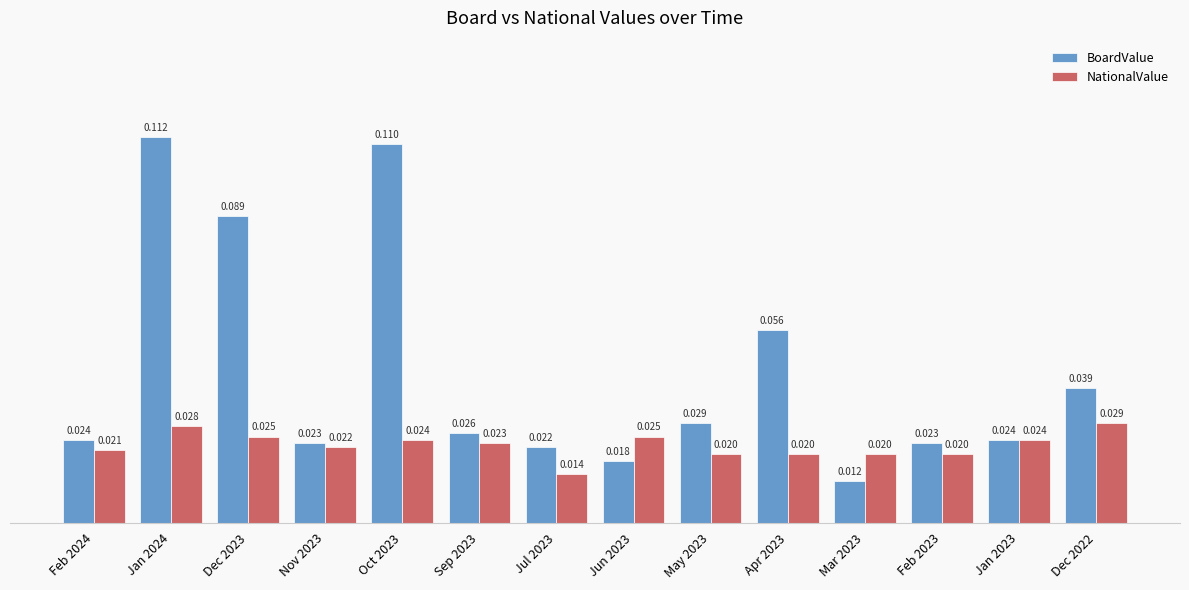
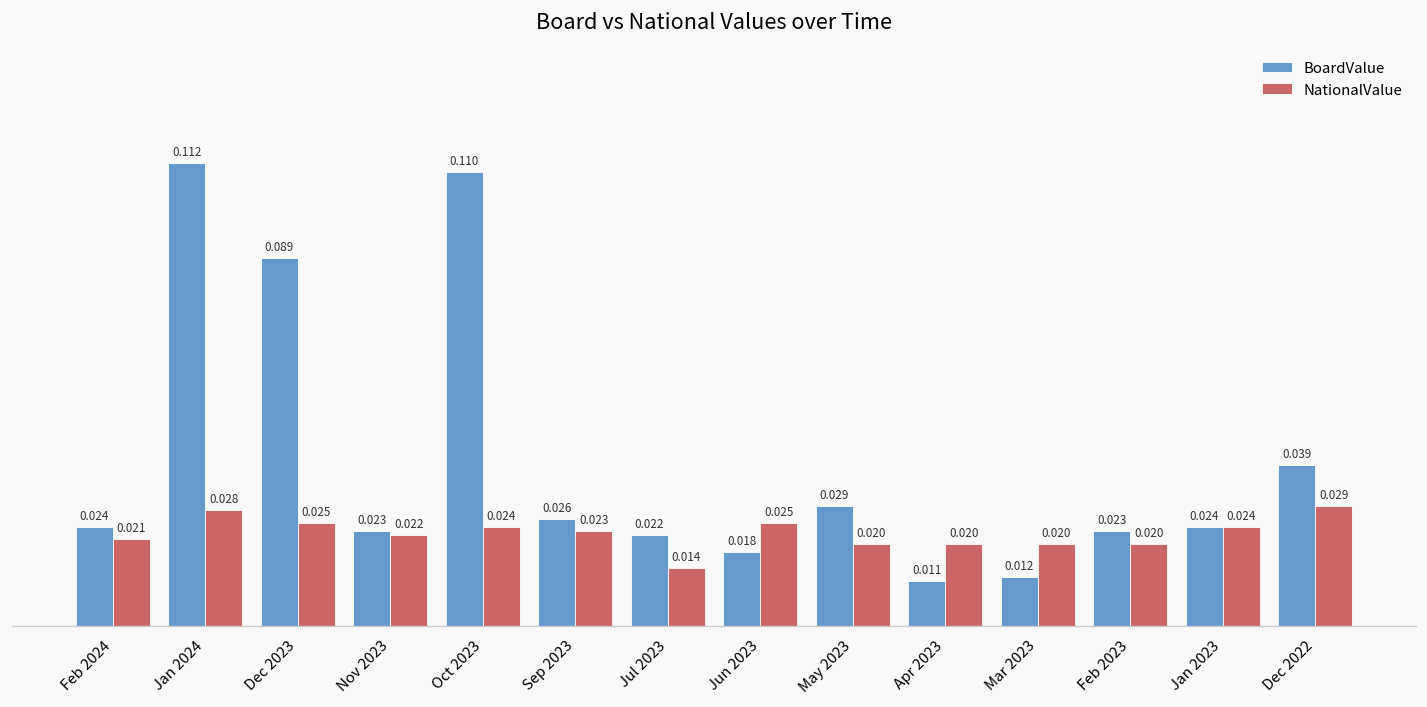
  {
    "BoardValue": {
      "Feb 2024": 0.024,
      "Jan 2024": 0.112,
      "Dec 2023": 0.089,
      "Nov 2023": 0.023,
      "Oct 2023": 0.110,
      "Sep 2023": 0.026,
      "Jul 2023": 0.022,
      "Jun 2023": 0.018,
      "May 2023": 0.029,
-     "Apr 2023": 0.056,
+     "Apr 2023": 0.011,
      "Mar 2023": 0.012,
      "Feb 2023": 0.023,
      "Jan 2023": 0.024,
      "Dec 2022": 0.039
    },
    "NationalValue": {
      "Feb 2024": 0.021,
      "Jan 2024": 0.028,
      "Dec 2023": 0.025,
      "Nov 2023": 0.022,
      "Oct 2023": 0.024,
      "Sep 2023": 0.023,
      "Jul 2023": 0.014,
      "Jun 2023": 0.025,
      "May 2023": 0.020,
      "Apr 2023": 0.020,
      "Mar 2023": 0.020,
      "Feb 2023": 0.020,
      "Jan 2023": 0.024,
      "Dec 2022": 0.029
    }
  }
